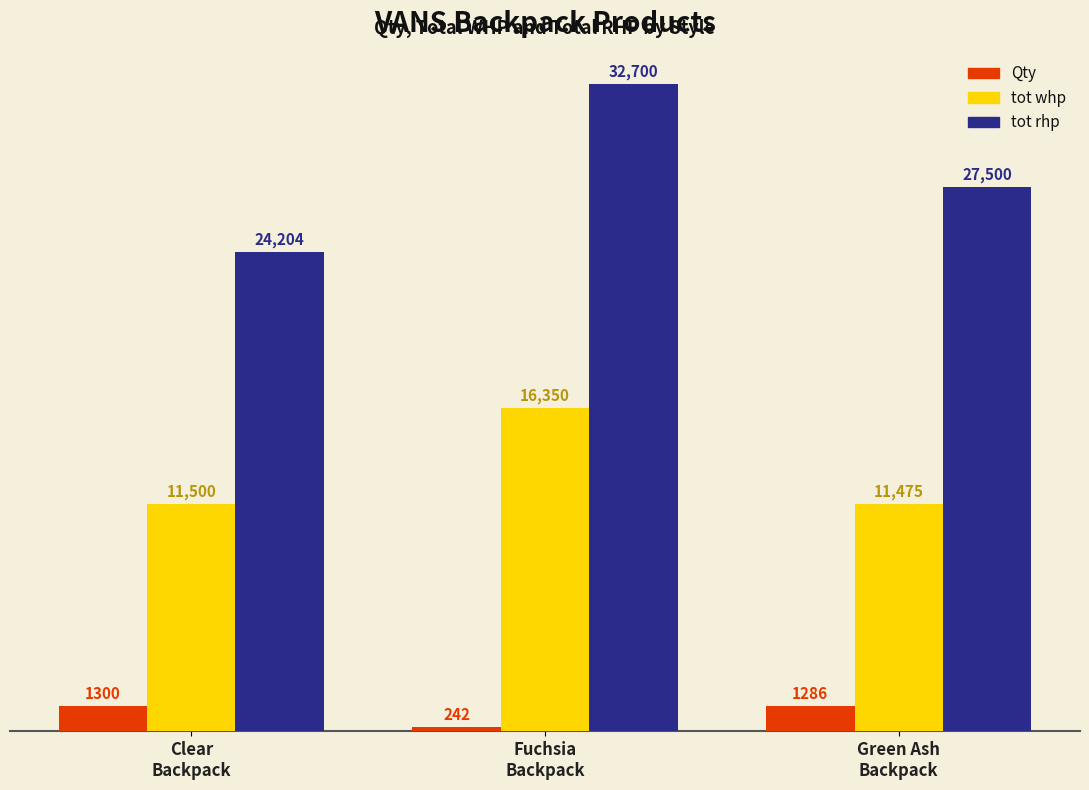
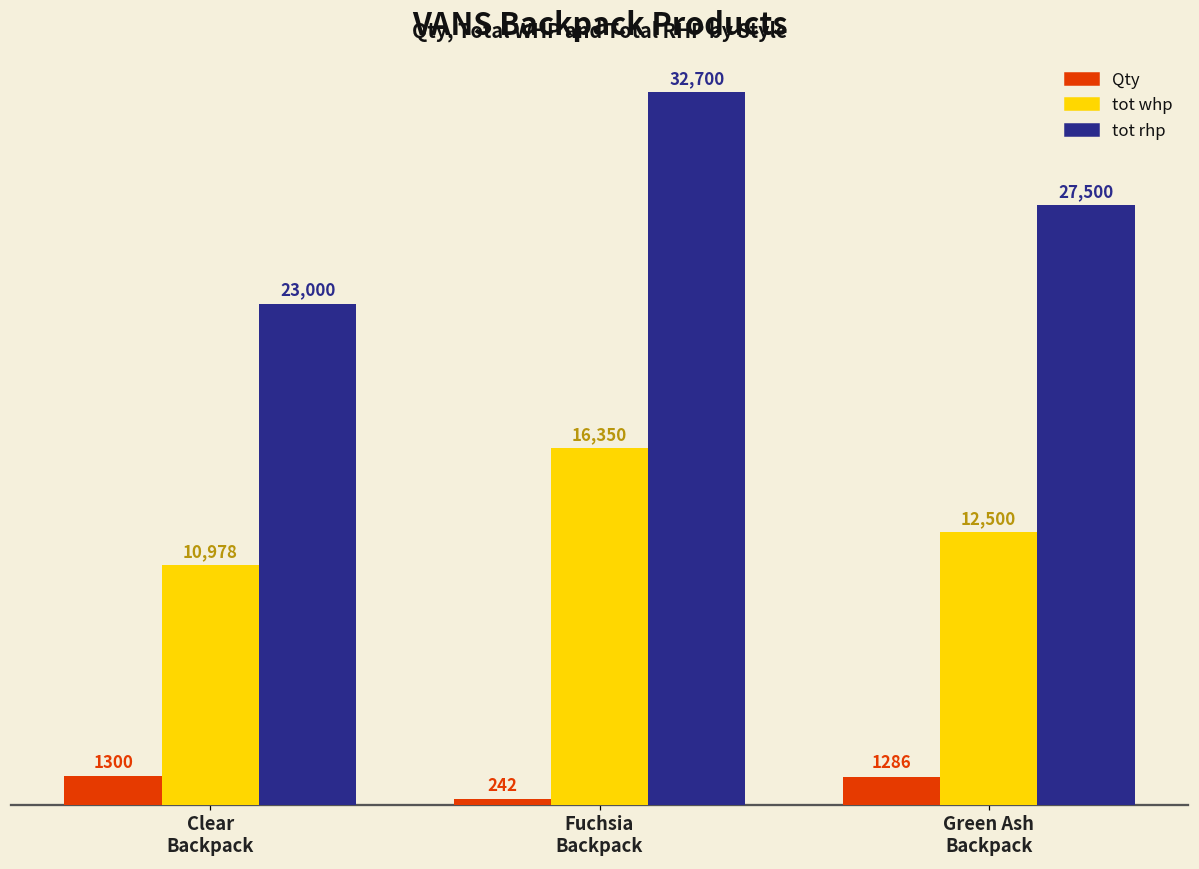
  {
    "Qty": {
      "Clear Backpack": "1300",
      "Fuchsia Backpack": "242",
      "Green Ash Backpack": "1286"
    },
    "tot whp": {
-     "Clear Backpack": "11,500",
+     "Clear Backpack": "10,978",
      "Fuchsia Backpack": "16,350",
-     "Green Ash Backpack": "11,475"
+     "Green Ash Backpack": "12,500"
    },
    "tot rhp": {
-     "Clear Backpack": "24,204",
+     "Clear Backpack": "23,000",
      "Fuchsia Backpack": "32,700",
      "Green Ash Backpack": "27,500"
    }
  }
